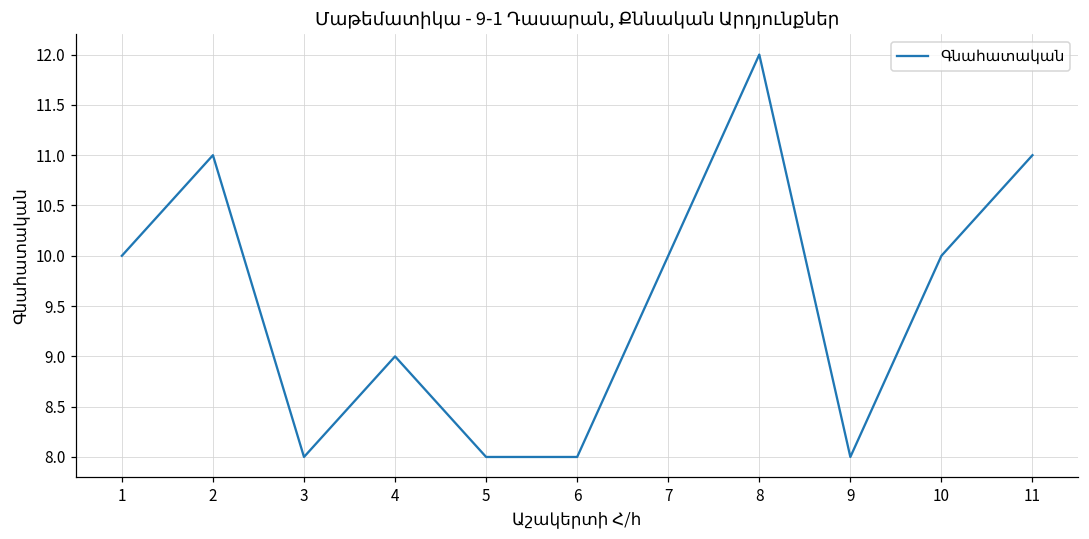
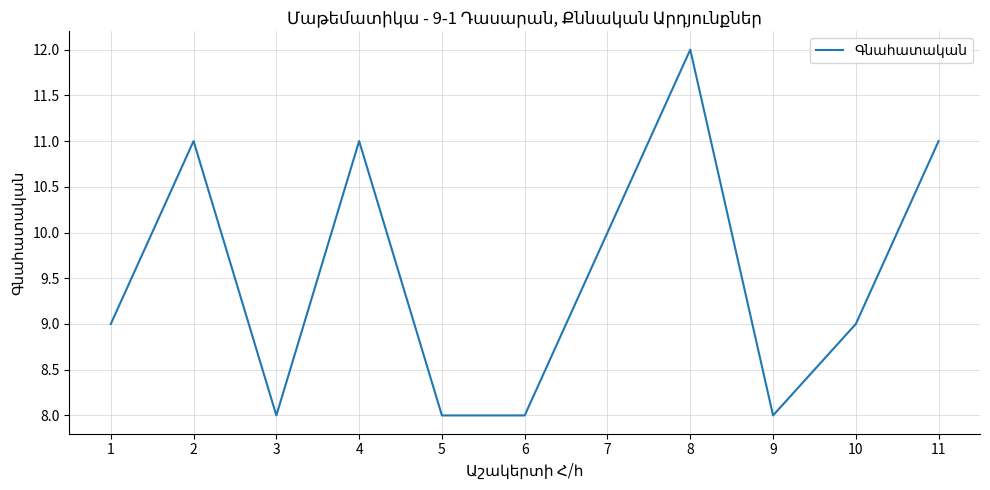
  {
-   "1": 10,
+   "1": 9,
    "2": 11,
    "3": 8,
-   "4": 9,
+   "4": 11,
    "5": 8,
    "6": 8,
    "7": 10,
    "8": 12,
    "9": 8,
-   "10": 10,
+   "10": 9,
    "11": 11
  }
